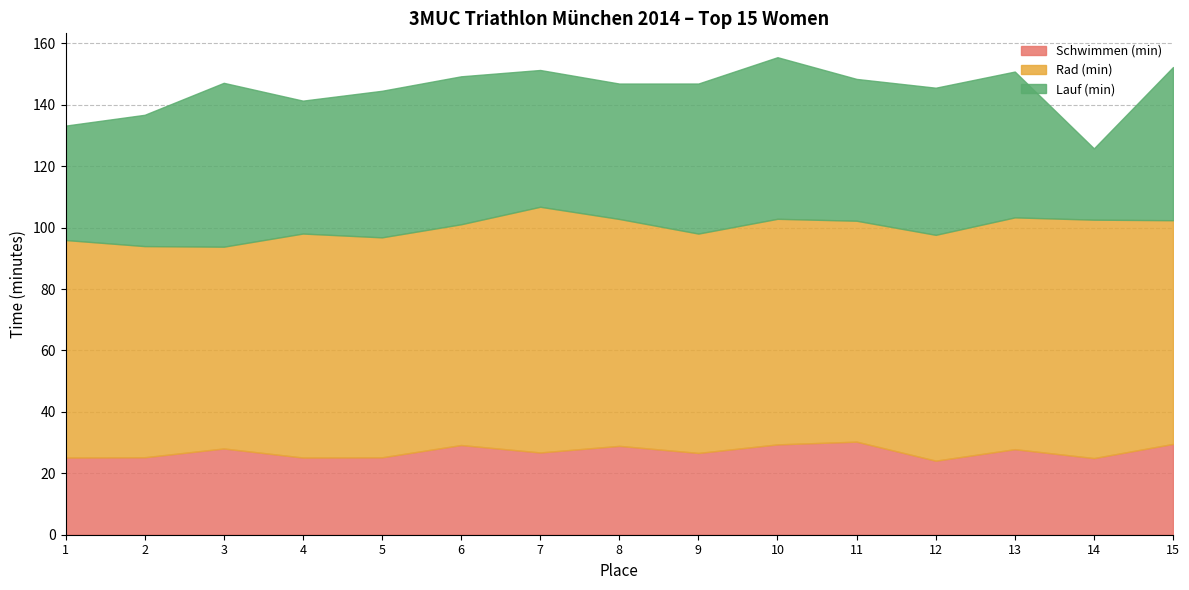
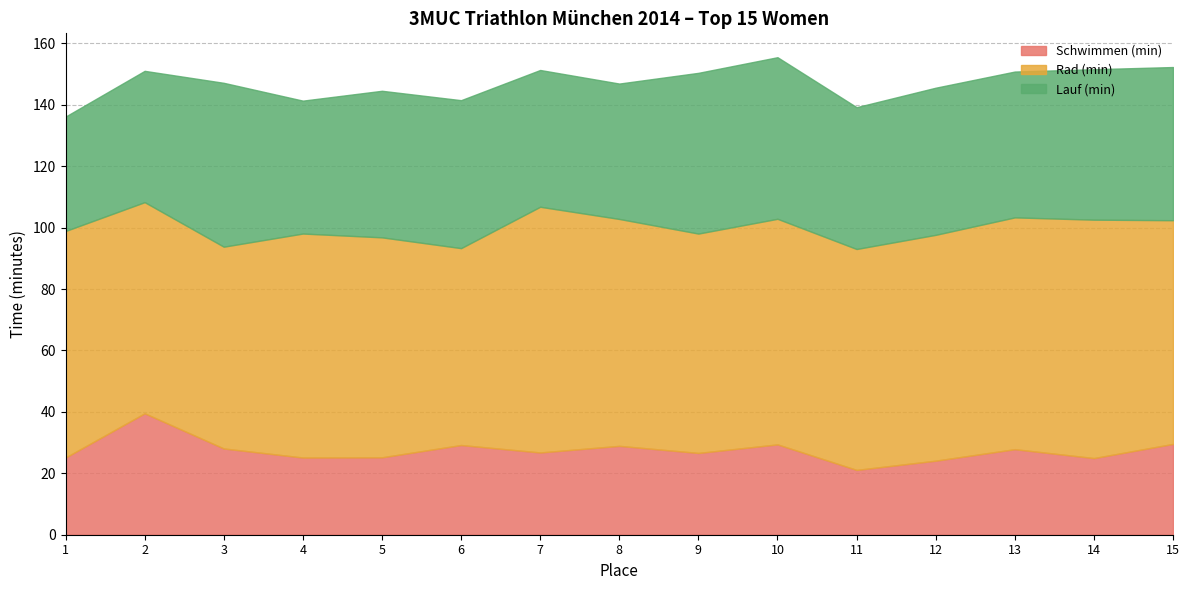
  {
    "Schwimmen (min)": {
      "1": 25,
-     "2": 25,
+     "2": 40,
      "3": 28,
      "4": 25,
      "5": 25,
      "6": 29,
      "7": 27,
      "8": 29,
      "9": 27,
      "10": 29,
-     "11": 30,
+     "11": 21,
      "12": 24,
      "13": 28,
      "14": 25,
      "15": 30
    },
    "Rad (min)": {
-     "1": 71,
+     "1": 74,
      "2": 69,
      "3": 66,
      "4": 73,
      "5": 72,
-     "6": 72,
+     "6": 64,
      "7": 80,
      "8": 74,
      "9": 71,
      "10": 73,
      "11": 72,
      "12": 74,
      "13": 75,
      "14": 78,
      "15": 73
    },
    "Lauf (min)": {
      "1": 37,
      "2": 43,
      "3": 53,
      "4": 43,
      "5": 48,
      "6": 48,
      "7": 45,
      "8": 44,
-     "9": 49,
+     "9": 52,
      "10": 53,
      "11": 46,
      "12": 48,
      "13": 47,
-     "14": 23,
+     "14": 49,
      "15": 50
    }
  }
